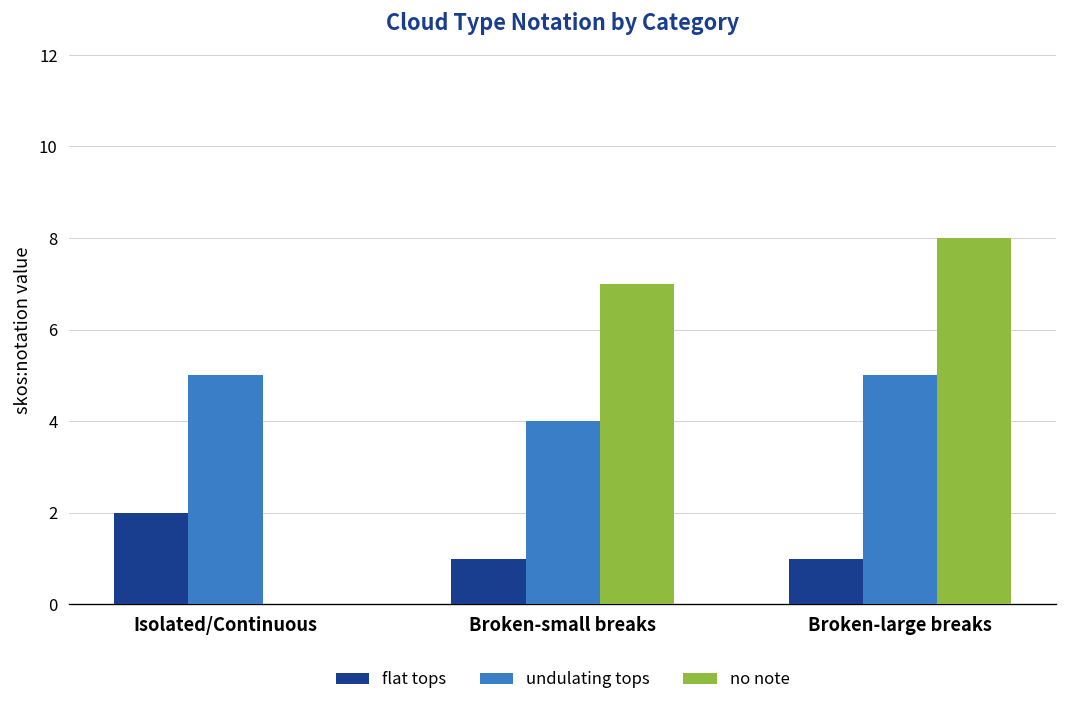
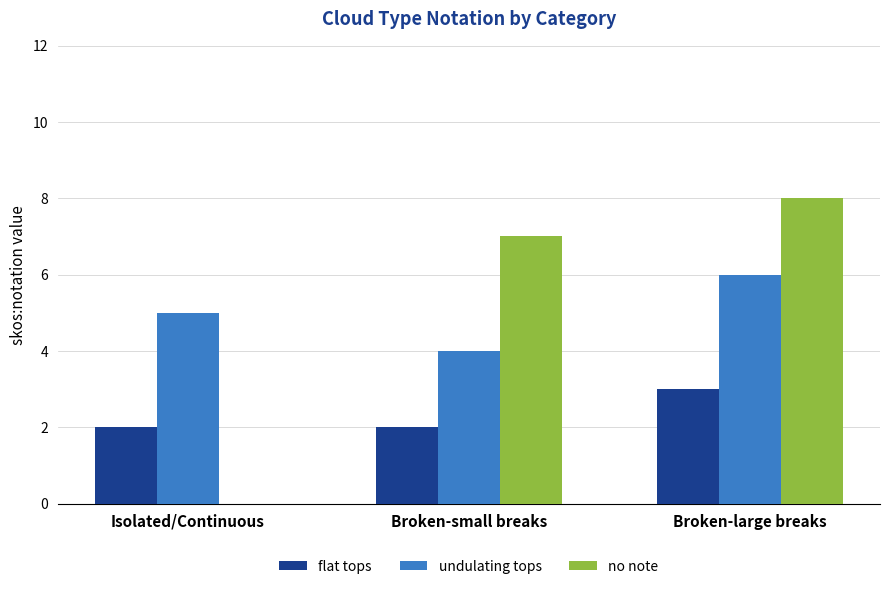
  {
    "flat tops": {
      "Isolated/Continuous": 2,
-     "Broken-small breaks": 1,
-     "Broken-large breaks": 1
+     "Broken-small breaks": 2,
+     "Broken-large breaks": 3
    },
    "undulating tops": {
      "Isolated/Continuous": 5,
      "Broken-small breaks": 4,
-     "Broken-large breaks": 5
+     "Broken-large breaks": 6
    },
    "no note": {
      "Isolated/Continuous": 0,
      "Broken-small breaks": 7,
      "Broken-large breaks": 8
    }
  }
